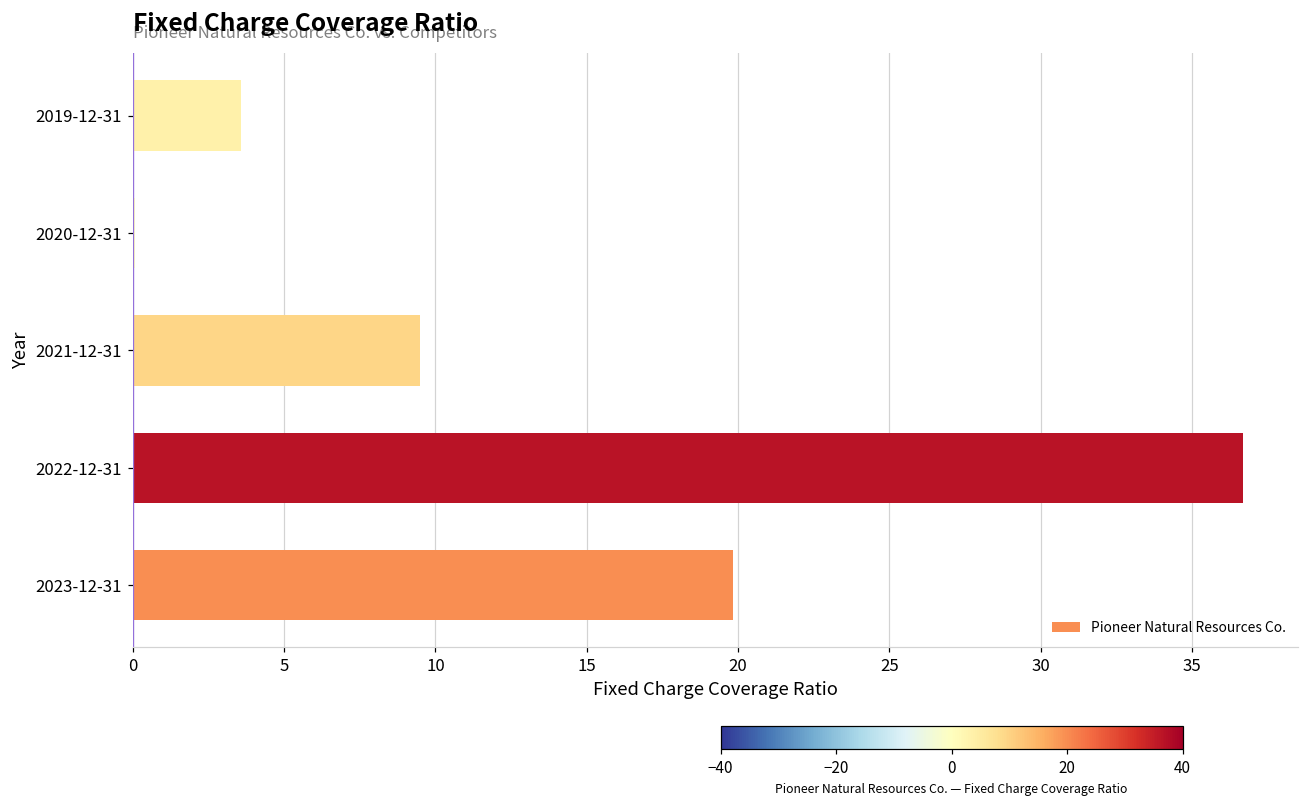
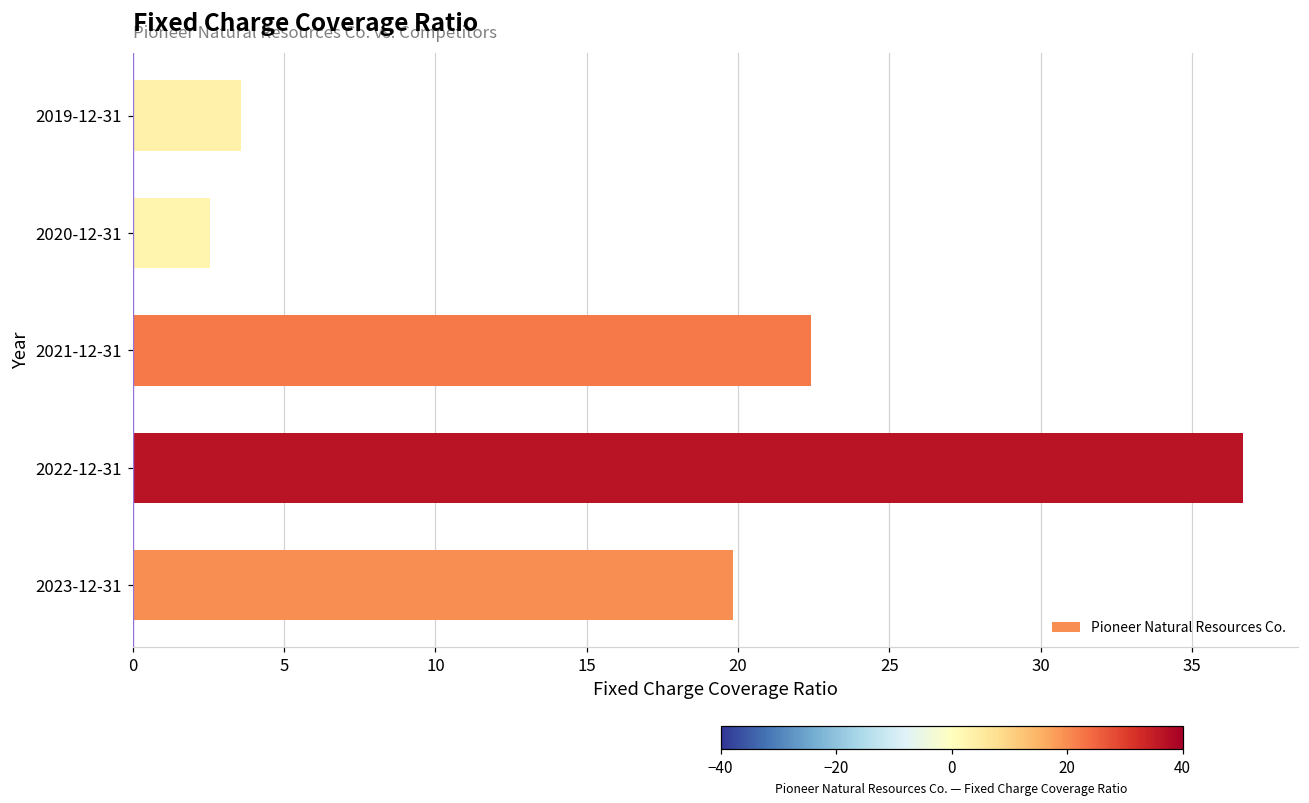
  {
    "2019-12-31": 3.6,
-   "2020-12-31": 0.1,
-   "2021-12-31": 9.5,
+   "2020-12-31": 2.6,
+   "2021-12-31": 22.4,
    "2022-12-31": 36.7,
    "2023-12-31": 19.8
  }
